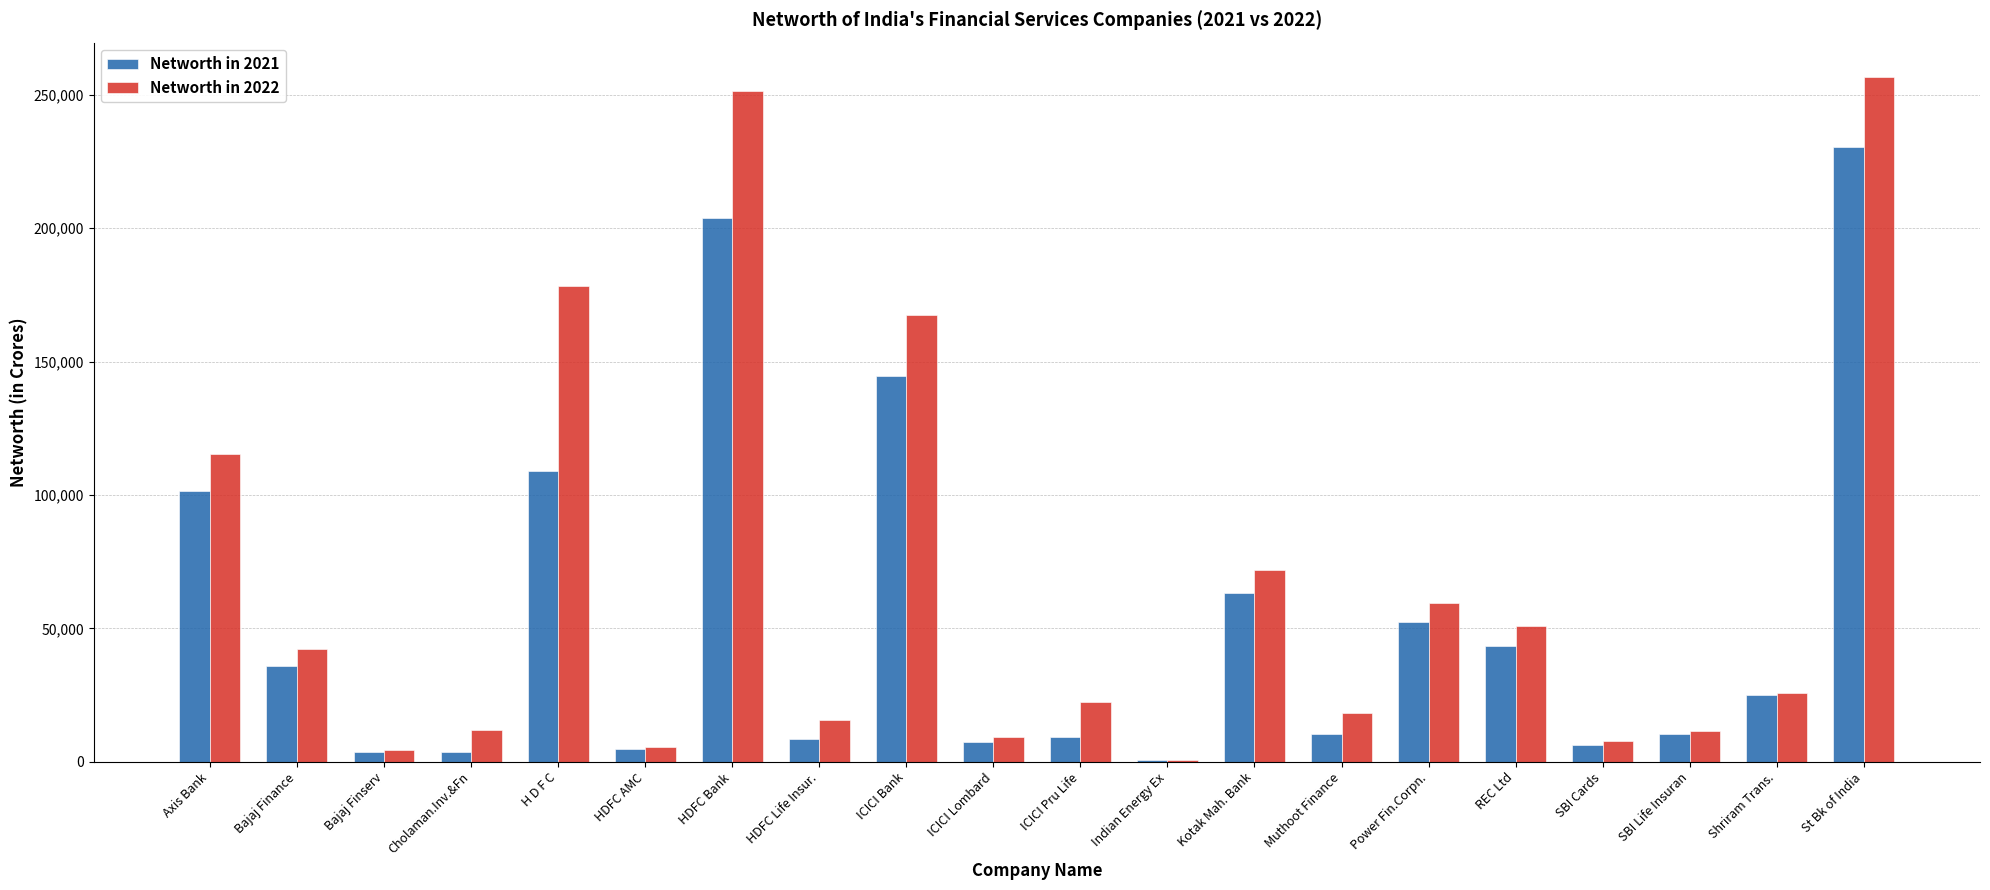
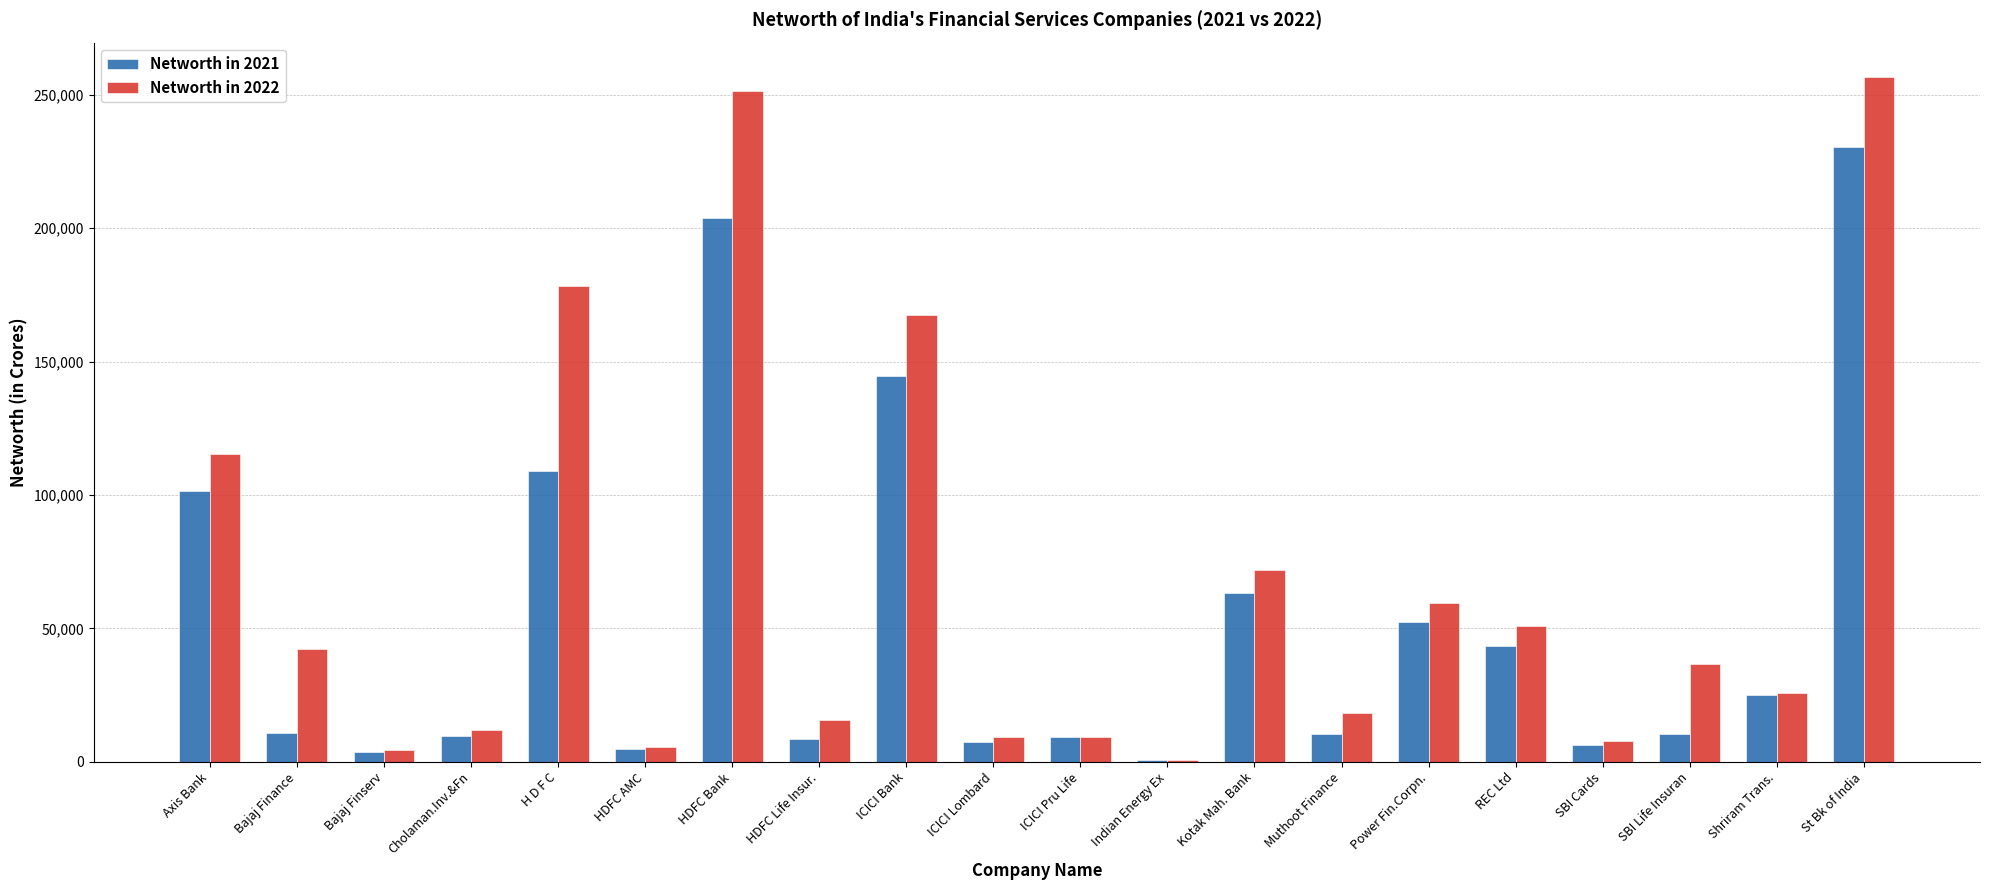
  {
    "Networth in 2021": {
      "Axis Bank": "102,000",
-     "Bajaj Finance": "36,000",
+     "Bajaj Finance": "11,000",
      "Bajaj Finserv": "4,000",
-     "Cholaman.Inv.&Fn": "3,000",
+     "Cholaman.Inv.&Fn": "10,000",
      "H D F C": "109,000",
      "HDFC AMC": "5,000",
      "HDFC Bank": "204,000",
      "HDFC Life Insur.": "9,000",
      "ICICI Bank": "144,000",
      "ICICI Lombard": "7,000",
      "ICICI Pru Life": "9,000",
      "Kotak Mah. Bank": "63,000",
      "Muthoot Finance": "10,000",
      "Power Fin.Corpn.": "52,000",
      "REC Ltd": "43,000",
      "SBI Cards": "6,000",
      "SBI Life Insuran": "10,000",
      "Shriram Trans.": "25,000",
      "St Bk of India": "230,000"
    },
    "Networth in 2022": {
      "Axis Bank": "115,000",
      "Bajaj Finance": "42,000",
      "Bajaj Finserv": "4,000",
      "Cholaman.Inv.&Fn": "12,000",
      "H D F C": "178,000",
      "HDFC AMC": "6,000",
      "HDFC Bank": "252,000",
      "HDFC Life Insur.": "15,000",
      "ICICI Bank": "167,000",
      "ICICI Lombard": "9,000",
-     "ICICI Pru Life": "22,000",
+     "ICICI Pru Life": "9,000",
      "Kotak Mah. Bank": "72,000",
      "Muthoot Finance": "18,000",
      "Power Fin.Corpn.": "59,000",
      "REC Ltd": "51,000",
      "SBI Cards": "8,000",
-     "SBI Life Insuran": "12,000",
+     "SBI Life Insuran": "37,000",
      "Shriram Trans.": "26,000",
      "St Bk of India": "257,000"
    }
  }
